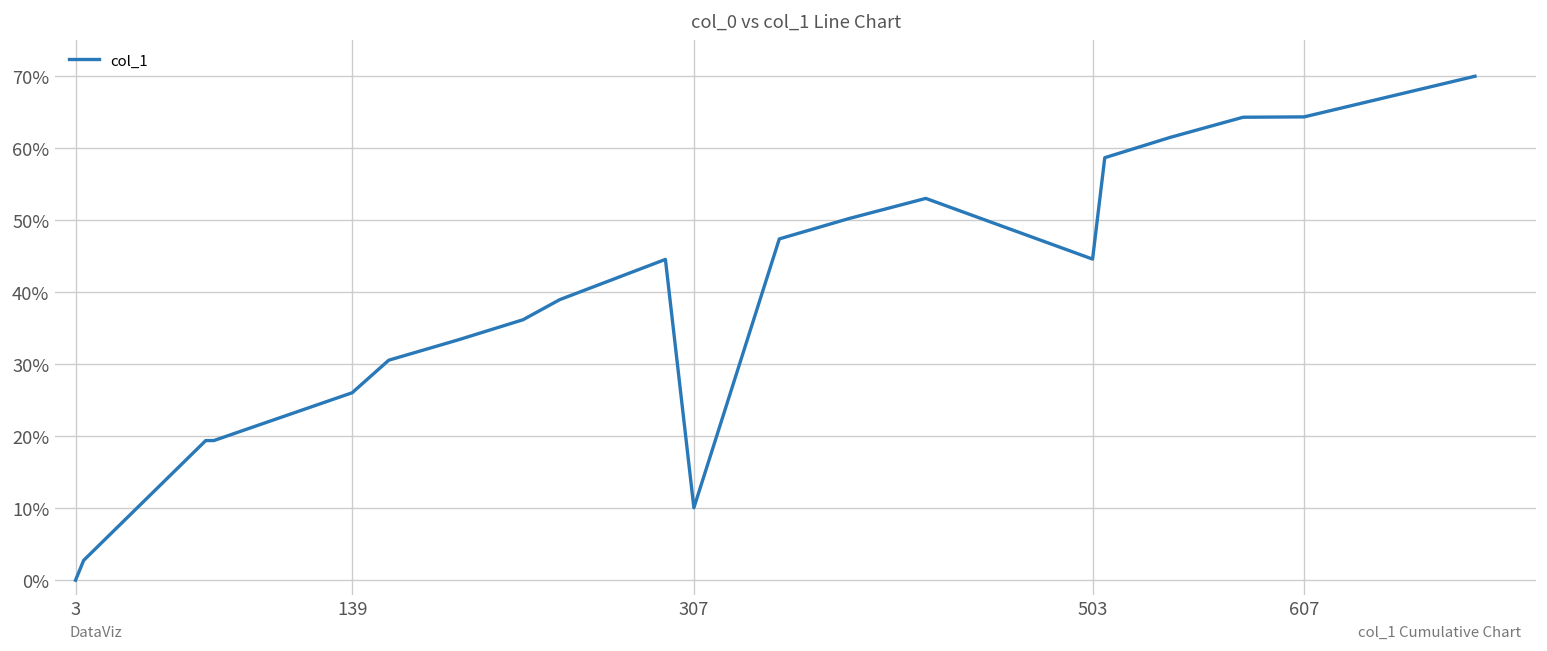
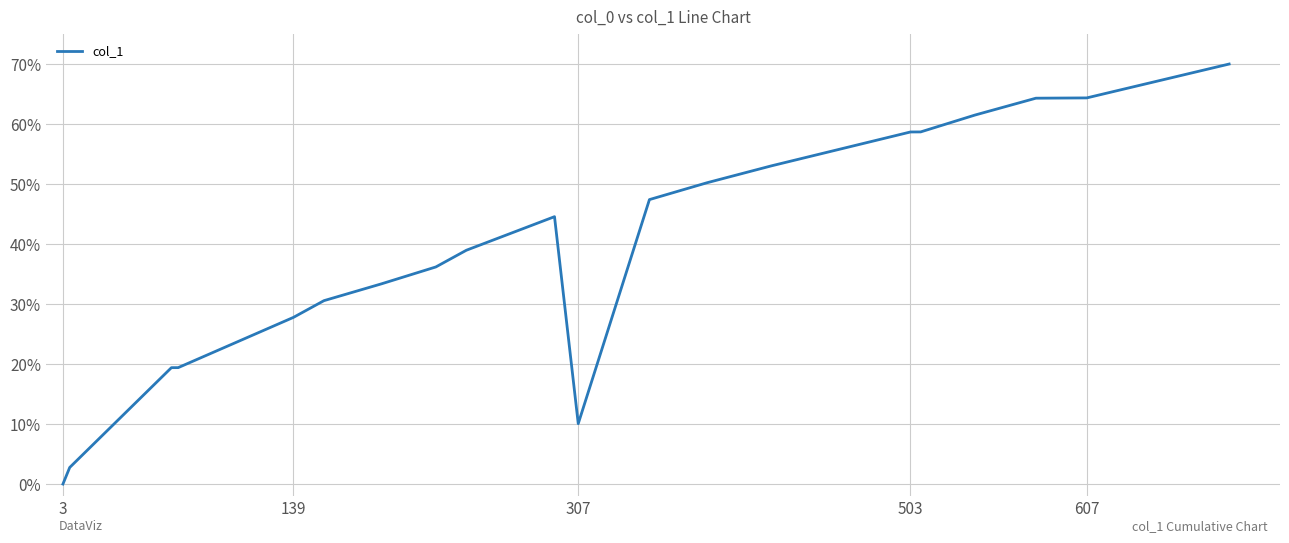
  {
    "3": "0%",
-   "139": "26%",
+   "139": "28%",
    "307": "10%",
-   "503": "45%",
+   "503": "59%",
    "607": "64%"
  }
